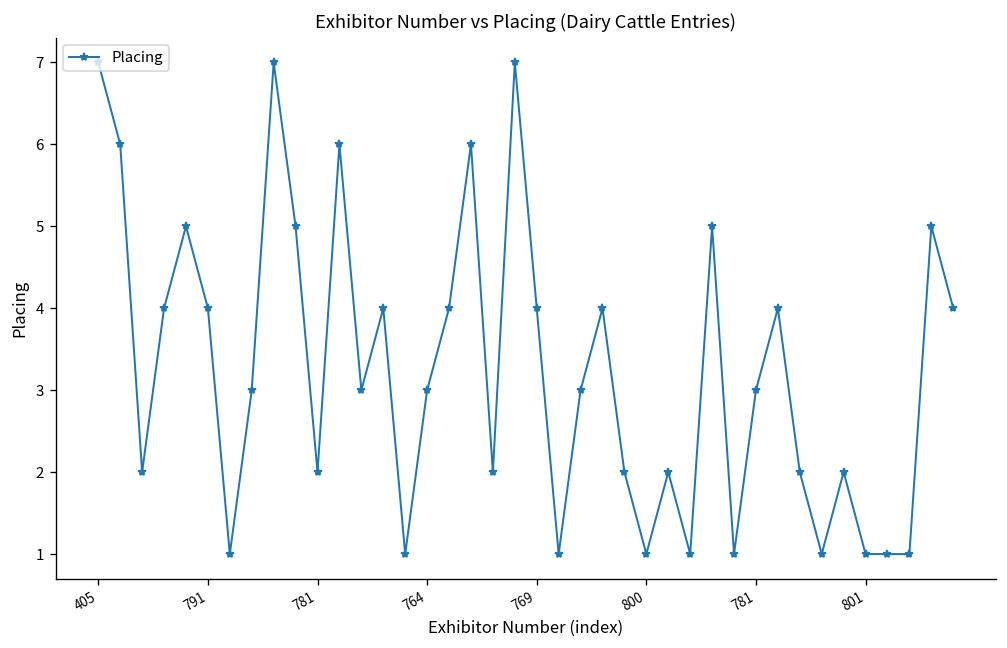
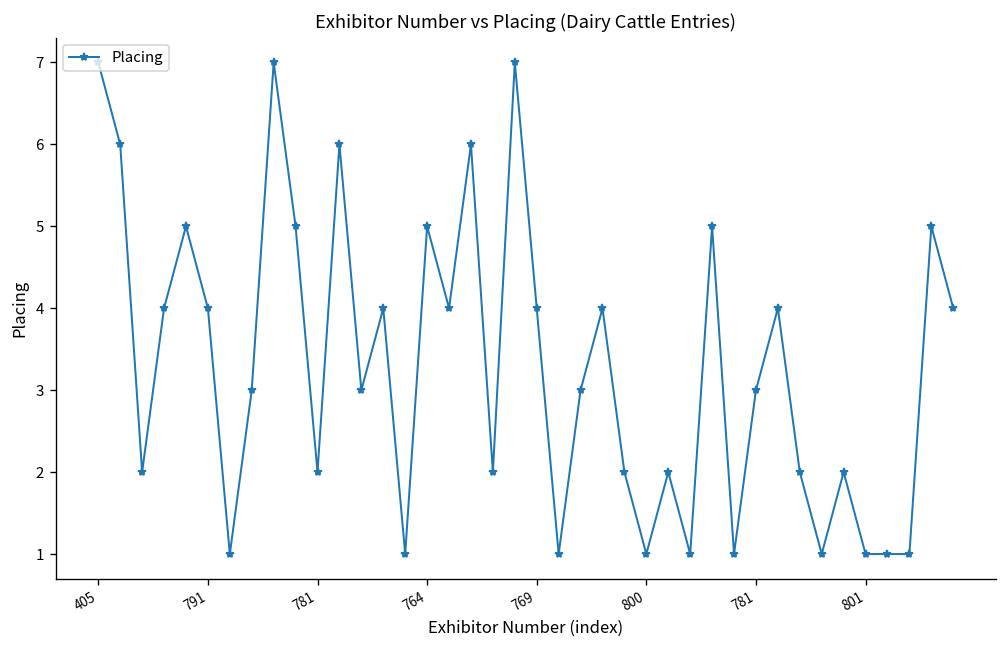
  {
    "791": 4,
-   "764": 3,
+   "764": 5,
    "769": 4,
    "800": 1,
    "801": 1
  }
